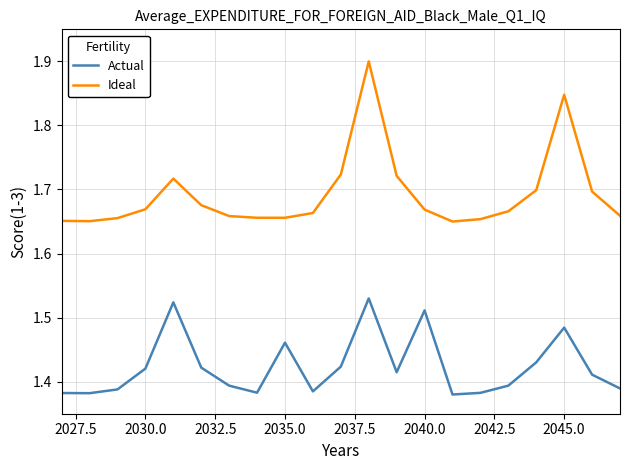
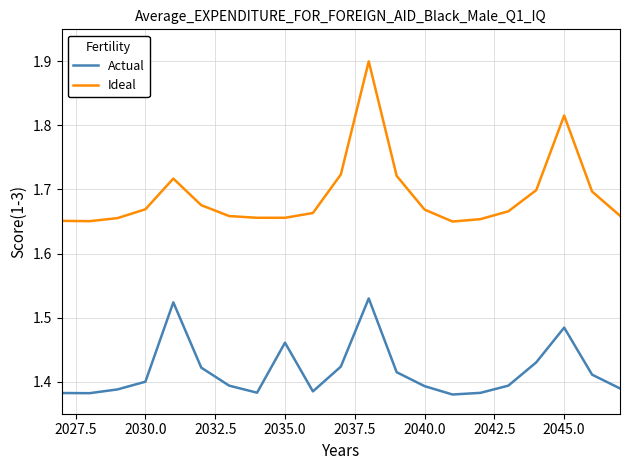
  {
    "Actual": {
-     "2030.0": 1.42,
+     "2030.0": 1.40,
      "2035.0": 1.46,
-     "2040.0": 1.51,
+     "2040.0": 1.39,
      "2045.0": 1.48
    },
    "Ideal": {
      "2030.0": 1.67,
      "2035.0": 1.66,
      "2040.0": 1.67,
-     "2045.0": 1.85
+     "2045.0": 1.82
    }
  }
